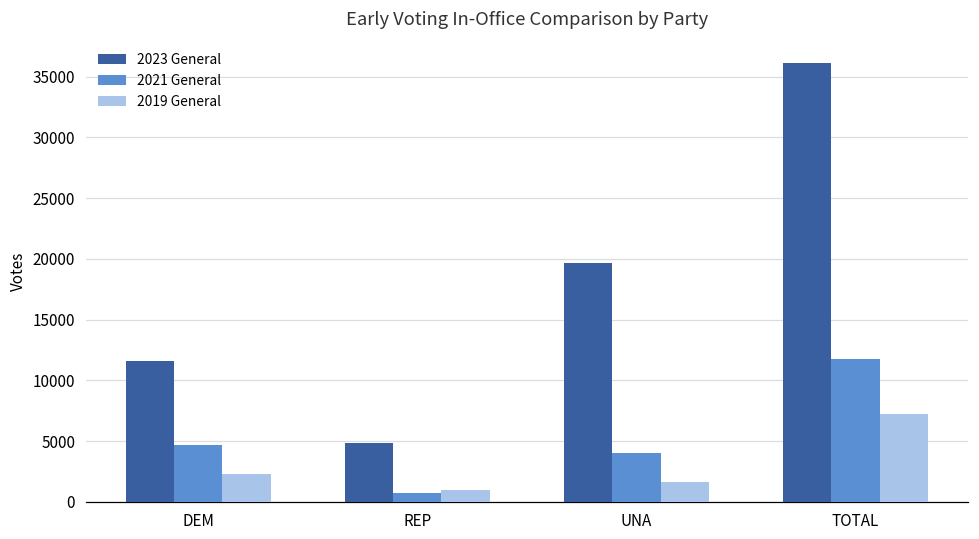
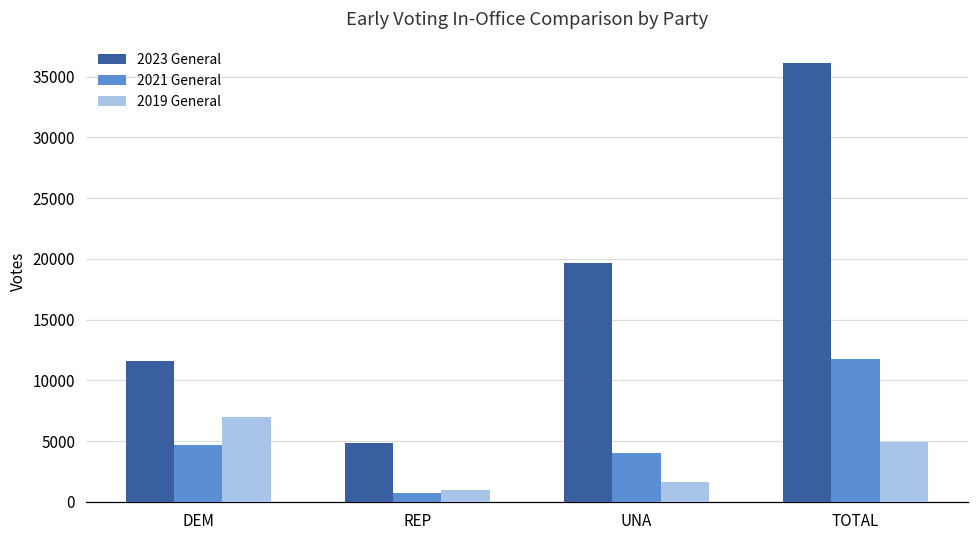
  {
    "2023 General": {
      "DEM": 11600,
      "REP": 4900,
      "UNA": 19700,
      "TOTAL": 36200
    },
    "2021 General": {
      "DEM": 4700,
      "REP": 700,
      "UNA": 4000,
      "TOTAL": 11800
    },
    "2019 General": {
-     "DEM": 2300,
+     "DEM": 6900,
      "REP": 1000,
      "UNA": 1600,
-     "TOTAL": 7300
+     "TOTAL": 4900
    }
  }
